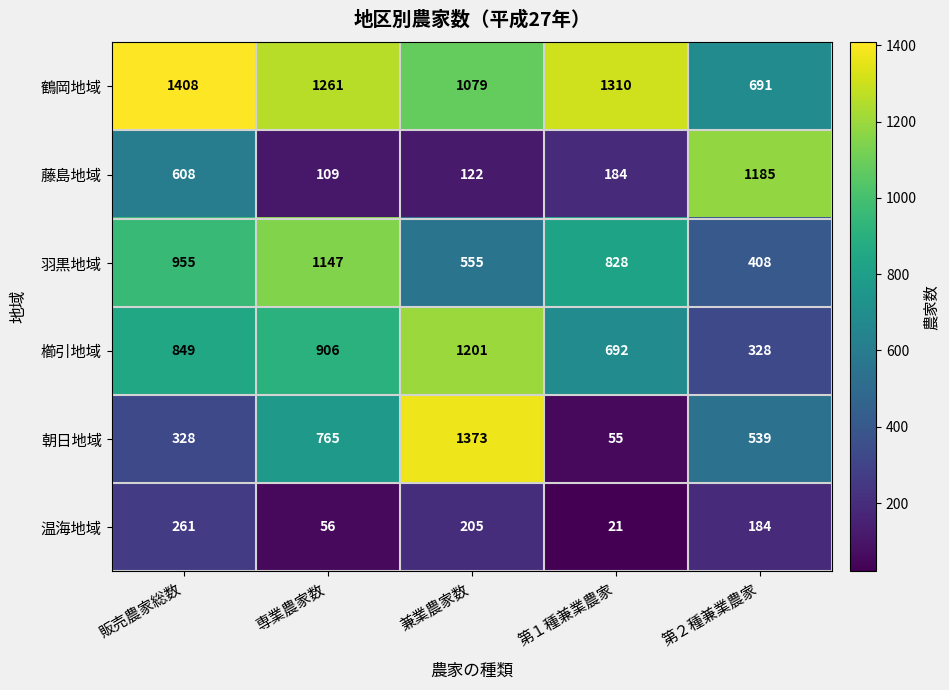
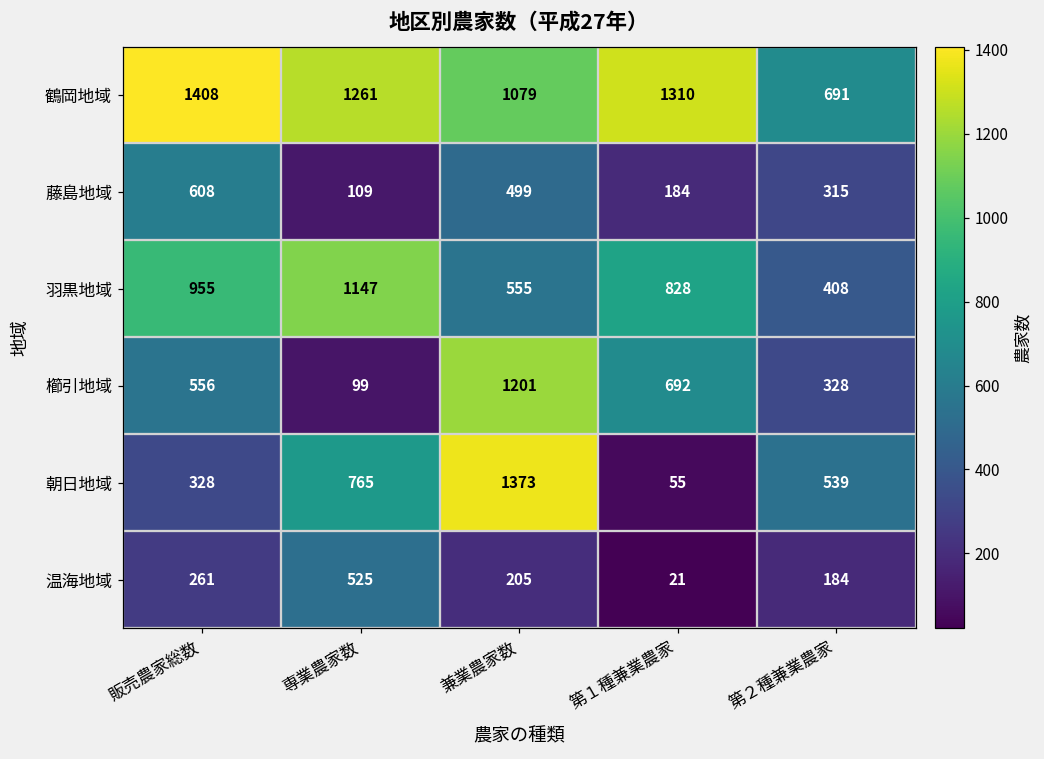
  {
    "鶴岡地域": {
      "販売農家総数": 1408,
      "専業農家数": 1261,
      "兼業農家数": 1079,
      "第１種兼業農家": 1310,
      "第２種兼業農家": 691
    },
    "藤島地域": {
      "販売農家総数": 608,
      "専業農家数": 109,
-     "兼業農家数": 122,
+     "兼業農家数": 499,
      "第１種兼業農家": 184,
-     "第２種兼業農家": 1185
+     "第２種兼業農家": 315
    },
    "羽黒地域": {
      "販売農家総数": 955,
      "専業農家数": 1147,
      "兼業農家数": 555,
      "第１種兼業農家": 828,
      "第２種兼業農家": 408
    },
    "櫛引地域": {
-     "販売農家総数": 849,
-     "専業農家数": 906,
+     "販売農家総数": 556,
+     "専業農家数": 99,
      "兼業農家数": 1201,
      "第１種兼業農家": 692,
      "第２種兼業農家": 328
    },
    "朝日地域": {
      "販売農家総数": 328,
      "専業農家数": 765,
      "兼業農家数": 1373,
      "第１種兼業農家": 55,
      "第２種兼業農家": 539
    },
    "温海地域": {
      "販売農家総数": 261,
-     "専業農家数": 56,
+     "専業農家数": 525,
      "兼業農家数": 205,
      "第１種兼業農家": 21,
      "第２種兼業農家": 184
    }
  }
